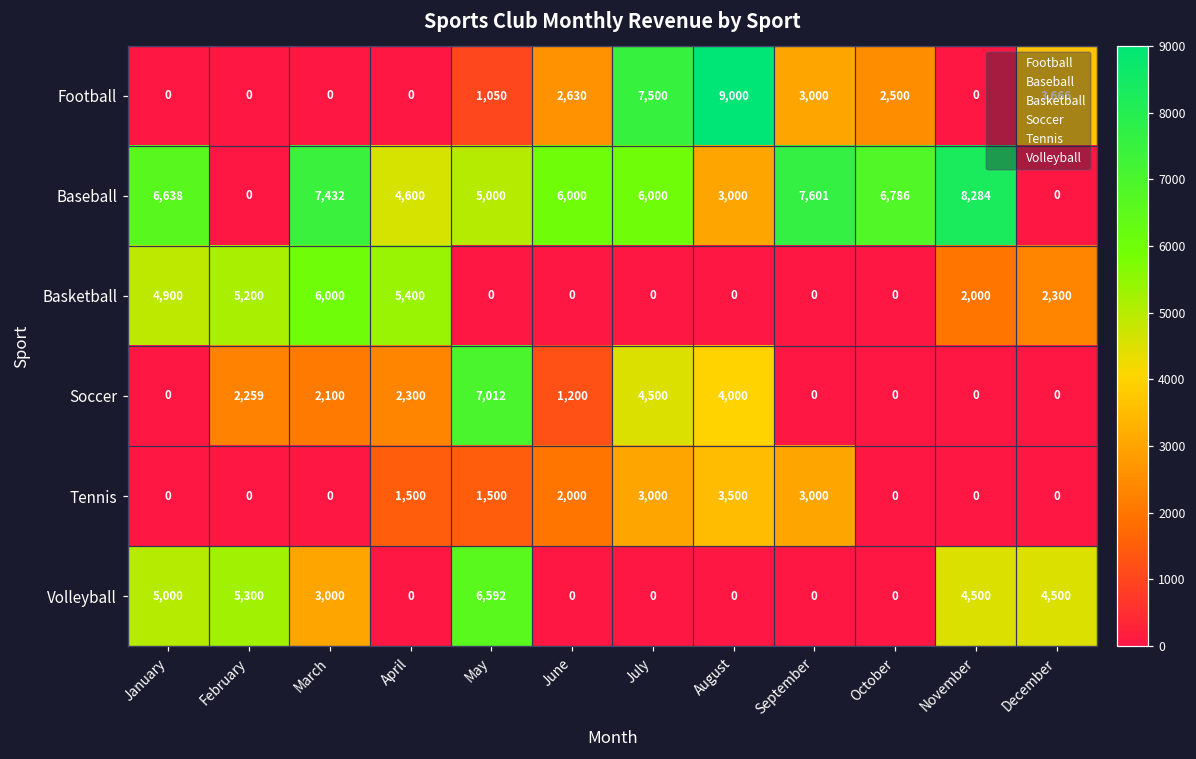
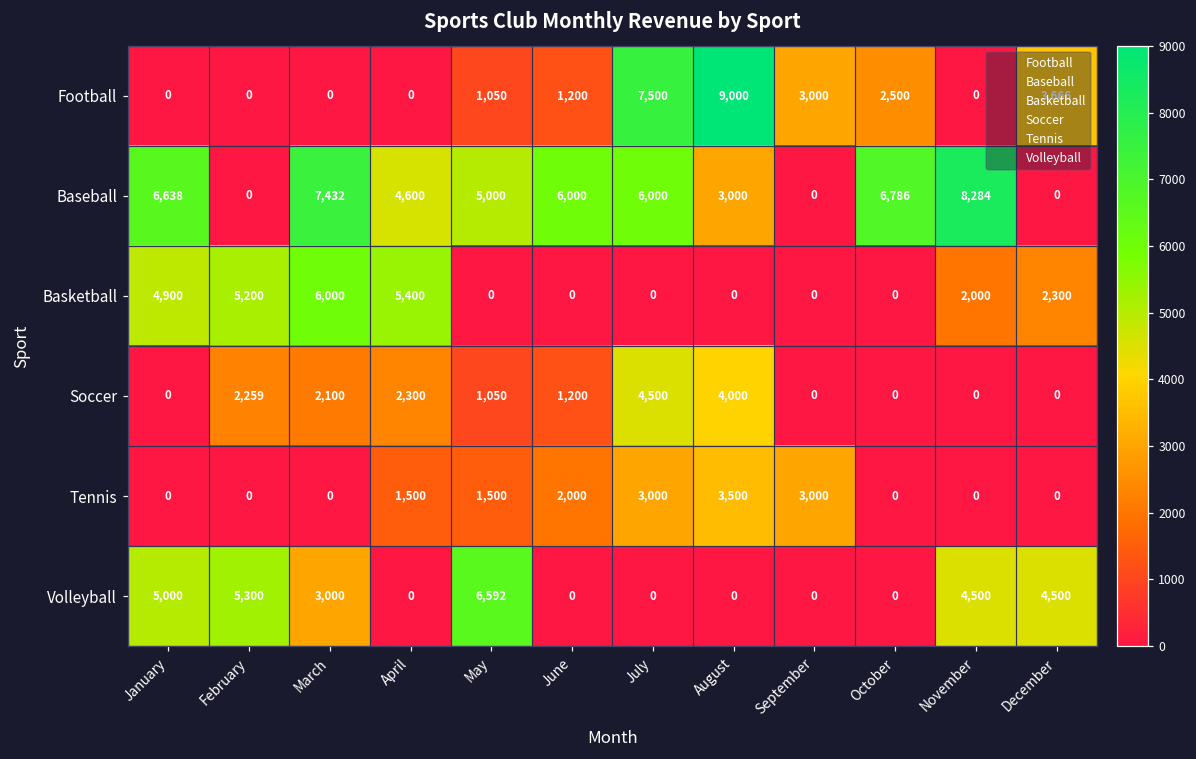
  {
    "Football": {
      "January": "0",
      "February": "0",
      "March": "0",
      "April": "0",
      "May": "1,050",
-     "June": "2,630",
+     "June": "1,200",
      "July": "7,500",
      "August": "9,000",
      "September": "3,000",
      "October": "2,500",
      "November": "0"
    },
    "Baseball": {
      "January": "6,638",
      "February": "0",
      "March": "7,432",
      "April": "4,600",
      "May": "5,000",
      "June": "6,000",
      "July": "6,000",
      "August": "3,000",
-     "September": "7,601",
+     "September": "0",
      "October": "6,786",
      "November": "8,284",
      "December": "0"
    },
    "Basketball": {
      "January": "4,900",
      "February": "5,200",
      "March": "6,000",
      "April": "5,400",
      "May": "0",
      "June": "0",
      "July": "0",
      "August": "0",
      "September": "0",
      "October": "0",
      "November": "2,000",
      "December": "2,300"
    },
    "Soccer": {
      "January": "0",
      "February": "2,259",
      "March": "2,100",
      "April": "2,300",
-     "May": "7,012",
+     "May": "1,050",
      "June": "1,200",
      "July": "4,500",
      "August": "4,000",
      "September": "0",
      "October": "0",
      "November": "0",
      "December": "0"
    },
    "Tennis": {
      "January": "0",
      "February": "0",
      "March": "0",
      "April": "1,500",
      "May": "1,500",
      "June": "2,000",
      "July": "3,000",
      "August": "3,500",
      "September": "3,000",
      "October": "0",
      "November": "0",
      "December": "0"
    },
    "Volleyball": {
      "January": "5,000",
      "February": "5,300",
      "March": "3,000",
      "April": "0",
      "May": "6,592",
      "June": "0",
      "July": "0",
      "August": "0",
      "September": "0",
      "October": "0",
      "November": "4,500",
      "December": "4,500"
    }
  }
